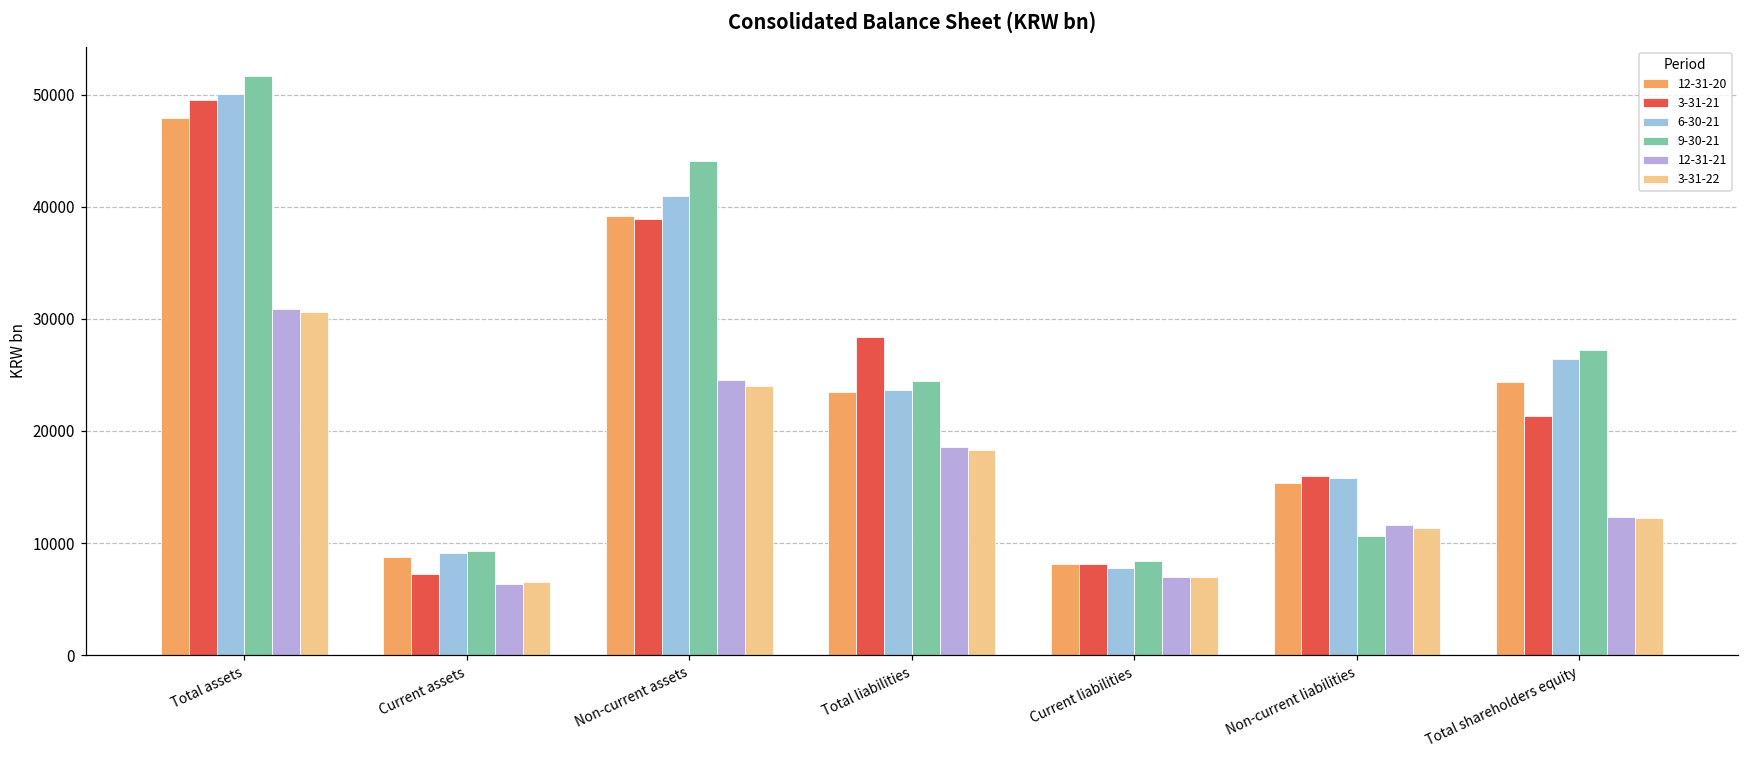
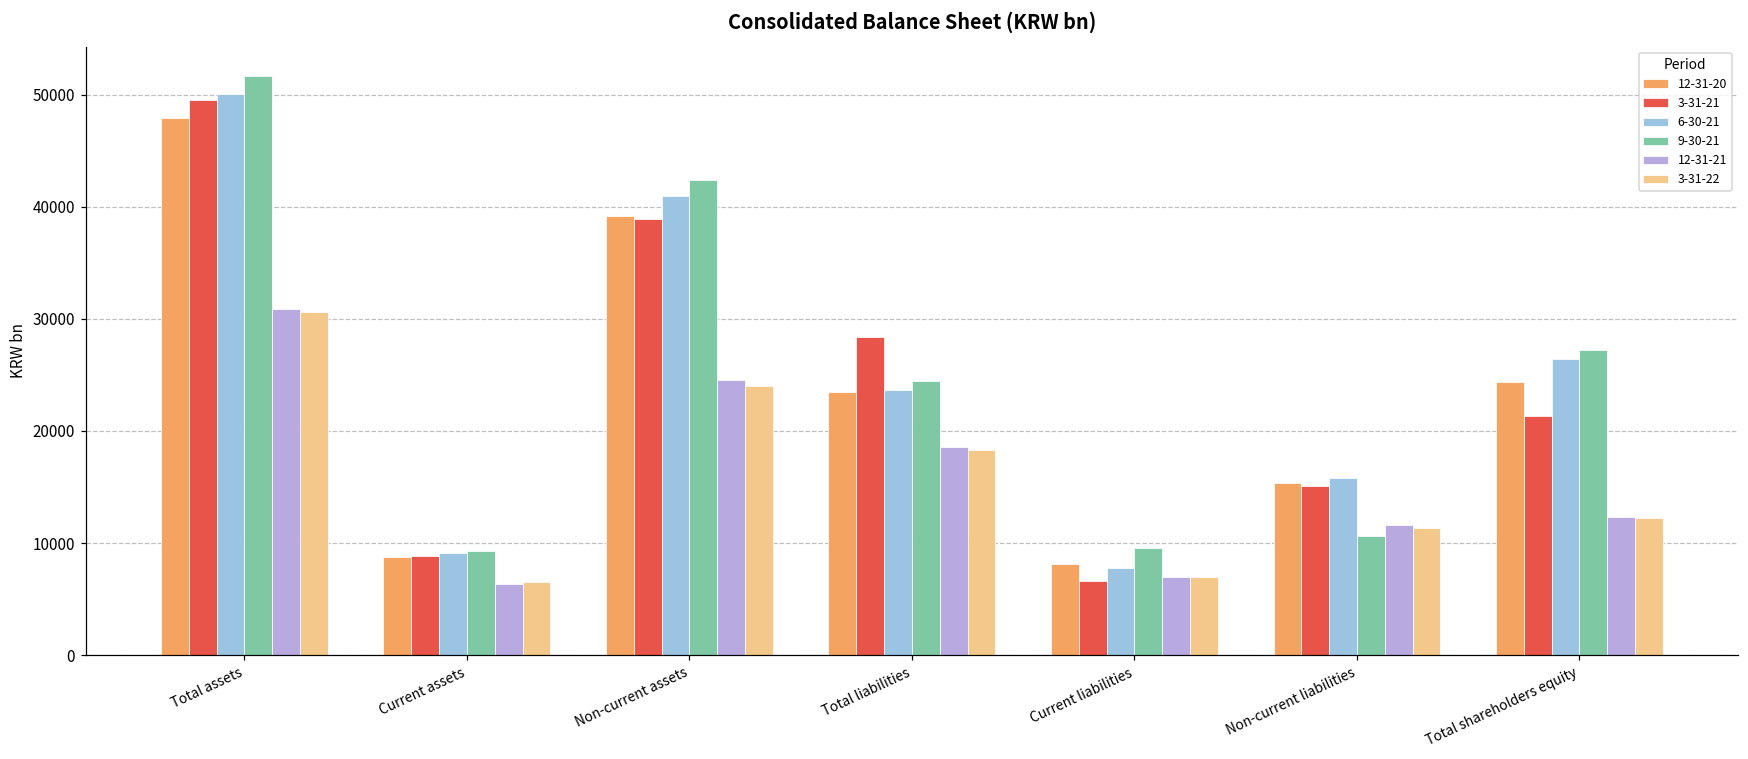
  {
    "3-31-21": {
      "Total assets": 49500,
-     "Current assets": 7200,
+     "Current assets": 8900,
      "Non-current assets": 38900,
      "Total liabilities": 28400,
-     "Current liabilities": 8100,
-     "Non-current liabilities": 16000,
+     "Current liabilities": 6600,
+     "Non-current liabilities": 15100,
      "Total shareholders equity": 21300
    },
    "9-30-21": {
      "Total assets": 51700,
      "Current assets": 9300,
-     "Non-current assets": 44100,
+     "Non-current assets": 42400,
      "Total liabilities": 24500,
-     "Current liabilities": 8400,
+     "Current liabilities": 9600,
      "Non-current liabilities": 10600,
      "Total shareholders equity": 27200
    }
  }
